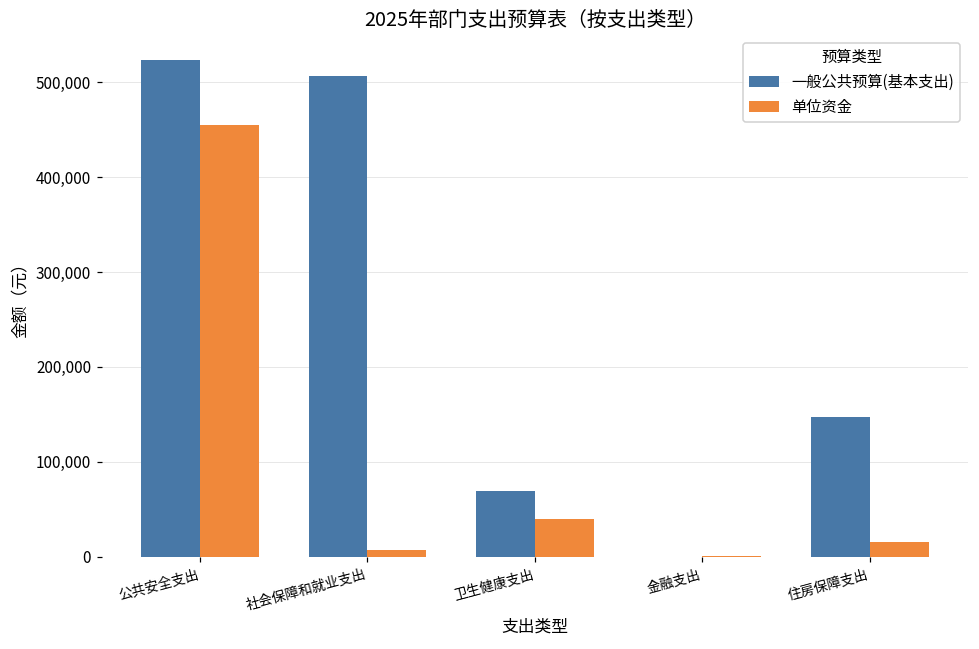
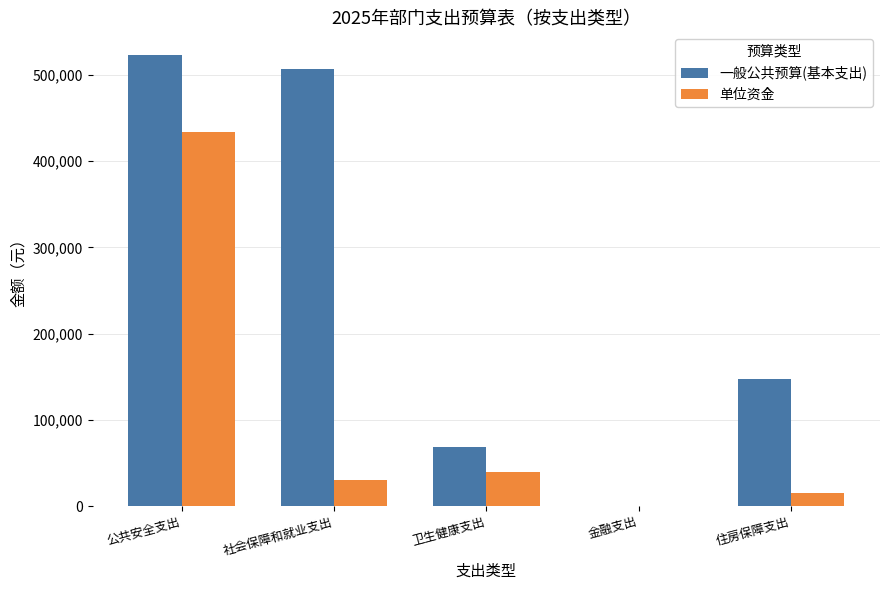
  {
    "一般公共预算(基本支出)": {
      "公共安全支出": "520,000",
      "社会保障和就业支出": "510,000",
      "卫生健康支出": "70,000",
      "金融支出": "0",
      "住房保障支出": "150,000"
    },
    "单位资金": {
-     "公共安全支出": "460,000",
-     "社会保障和就业支出": "10,000",
+     "公共安全支出": "430,000",
+     "社会保障和就业支出": "30,000",
      "卫生健康支出": "40,000",
      "住房保障支出": "20,000"
    }
  }
